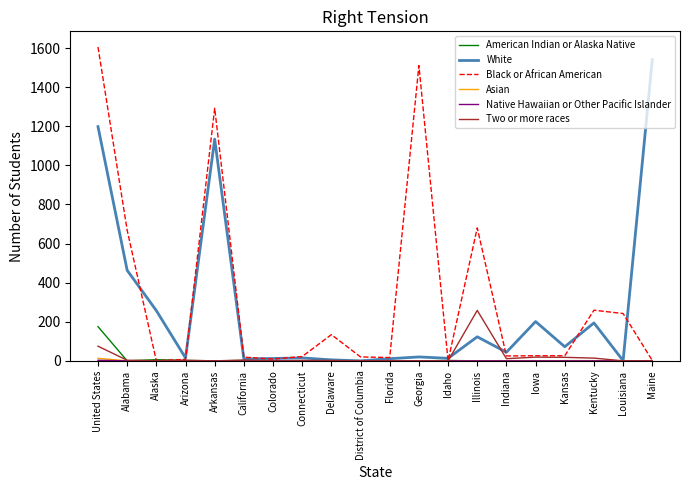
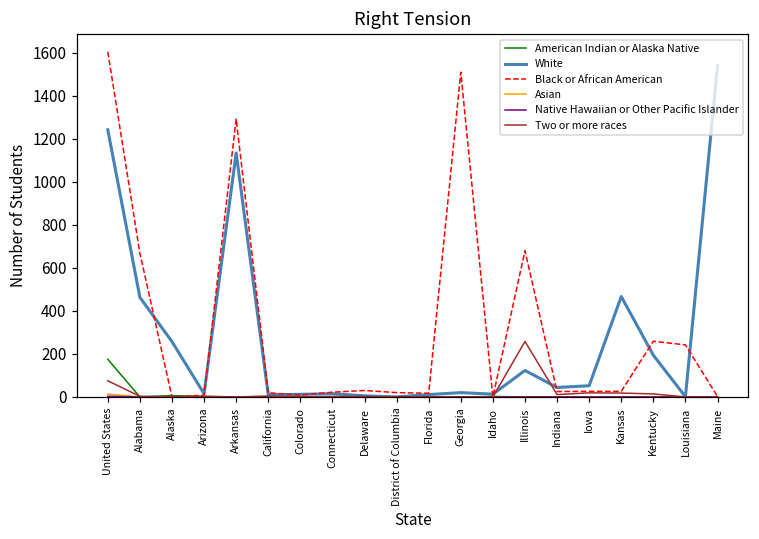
  {
    "American Indian or Alaska Native": {
      "United States": 180
    },
    "White": {
-     "United States": 1200,
+     "United States": 1240,
      "Alabama": 460,
      "Alaska": 260,
      "Arkansas": 1130,
      "Georgia": 20,
      "Illinois": 120,
      "Indiana": 40,
-     "Iowa": 200,
-     "Kansas": 70,
+     "Iowa": 50,
+     "Kansas": 470,
      "Kentucky": 190
    },
    "Black or African American": {
      "United States": 1610,
      "Alabama": 670,
      "Arkansas": 1290,
-     "Delaware": 130,
+     "Delaware": 30,
      "District of Columbia": 20,
      "Georgia": 1510,
      "Illinois": 680,
      "Indiana": 30,
      "Kentucky": 260,
      "Louisiana": 240
    },
    "Two or more races": {
      "United States": 80,
      "Illinois": 260,
      "Kentucky": 10
    }
  }
